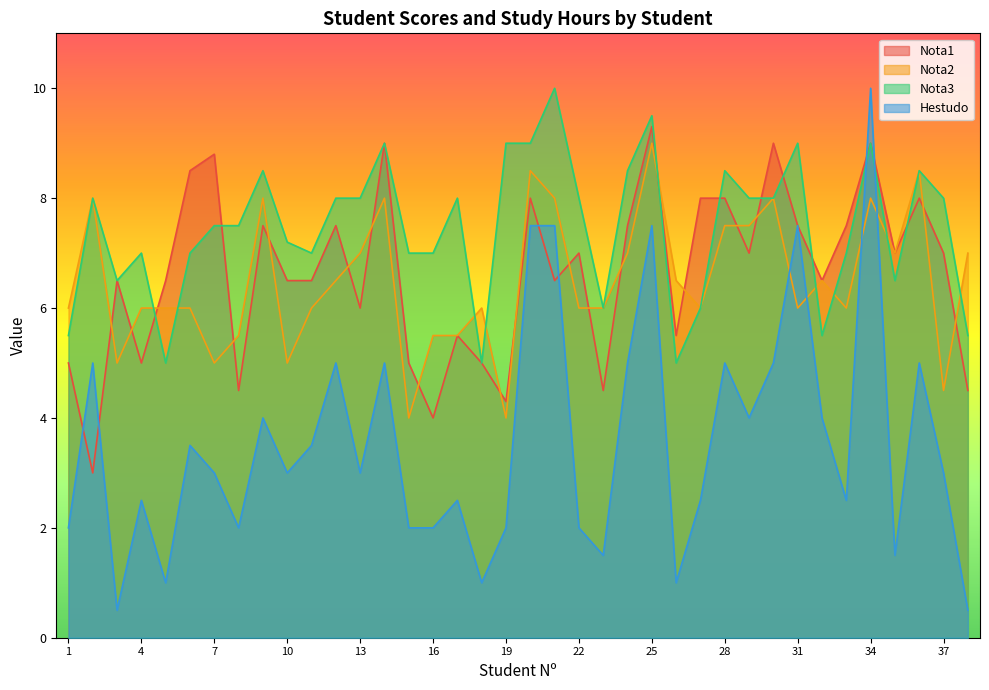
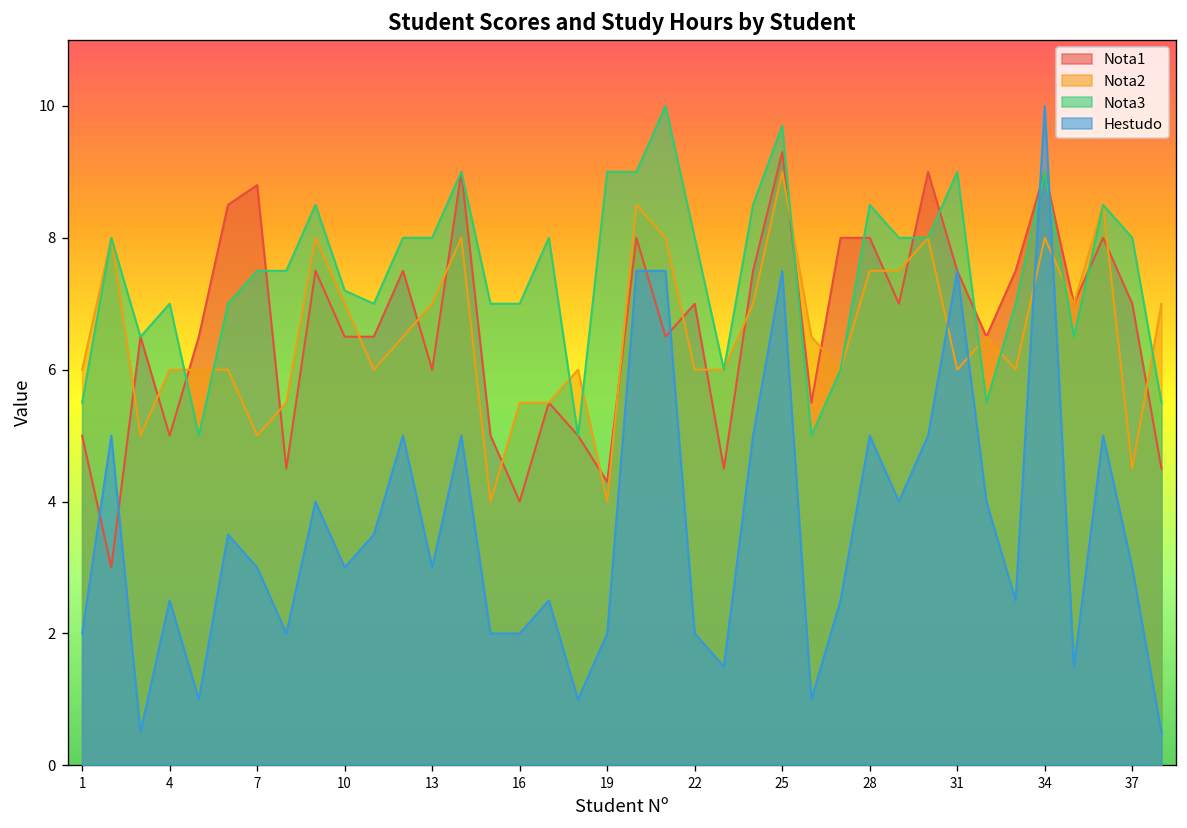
  {
    "Nota1": {
      "1": 5.0,
      "4": 5.0,
      "7": 8.8,
      "10": 6.5,
      "13": 6.0,
      "16": 4.0,
      "19": 4.3,
      "22": 7.0,
      "25": 9.3,
      "28": 8.0,
      "37": 7.0
    },
    "Nota2": {
      "1": 6,
      "4": 6,
      "7": 5,
-     "10": 5,
+     "10": 7,
      "13": 7,
      "16": 5.5,
      "19": 4,
      "22": 6,
      "25": 9,
      "28": 7.5,
      "31": 6,
      "34": 8,
      "37": 4.5
    },
    "Nota3": {
      "1": 5.5,
      "4": 7.0,
      "7": 7.5,
      "10": 7.2,
      "13": 8.0,
      "16": 7.0,
      "19": 9.0,
      "22": 8.0,
-     "25": 9.5,
+     "25": 9.7,
      "28": 8.5,
      "31": 9.0,
      "37": 8.0
    },
    "Hestudo": {
      "1": 2.0,
      "4": 2.5,
      "7": 3.0,
      "10": 3.0,
      "13": 3.0,
      "16": 2.0,
      "19": 2.0,
      "22": 2.0,
      "25": 7.5,
      "28": 5.0,
      "34": 10.0,
      "37": 3.0
    }
  }
